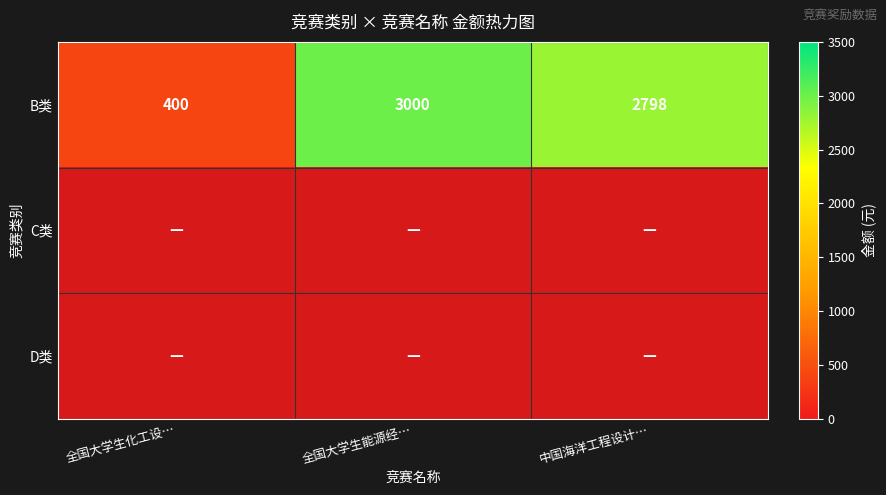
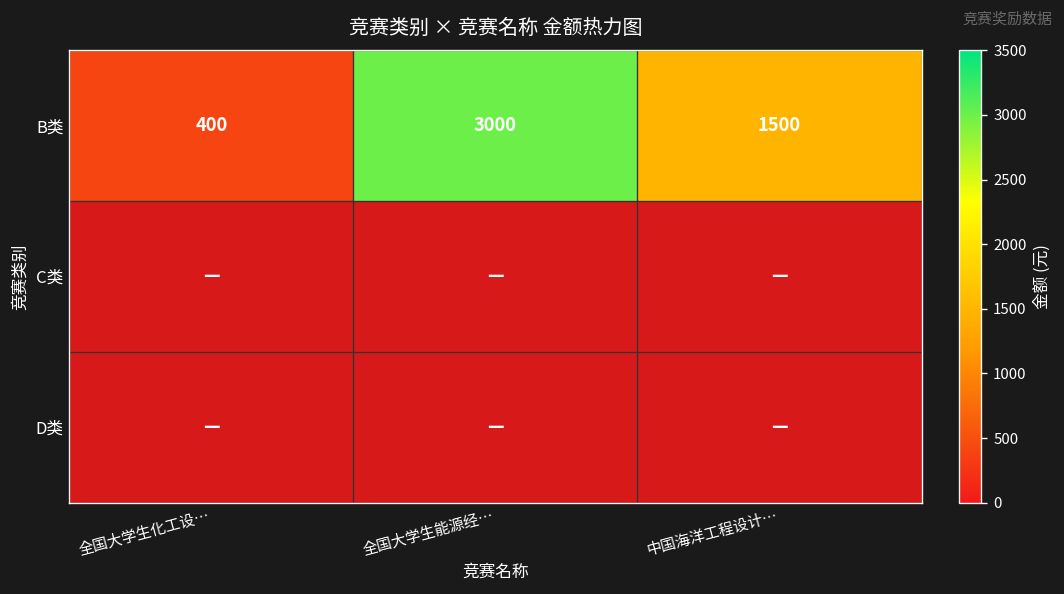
  {
    "B类": {
      "全国大学生化工设…": 400,
      "全国大学生能源经…": 3000,
-     "中国海洋工程设计…": 2798
+     "中国海洋工程设计…": 1500
    }
  }
